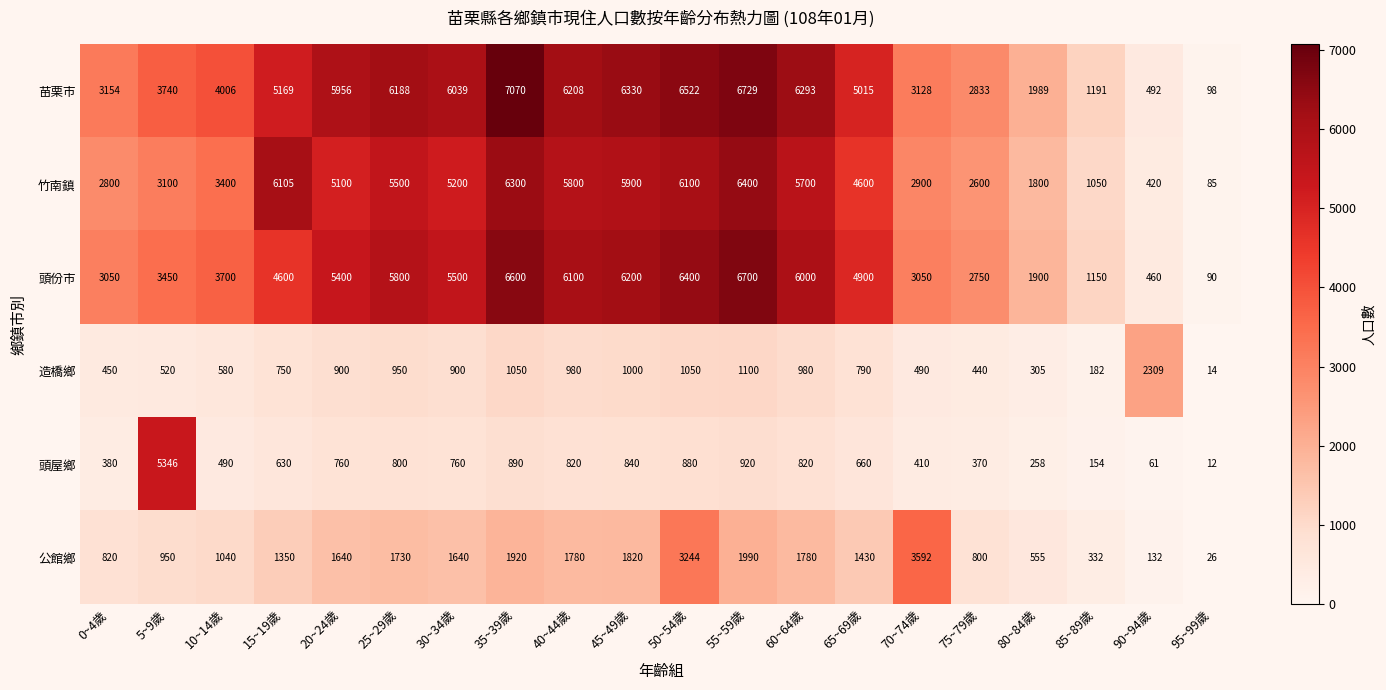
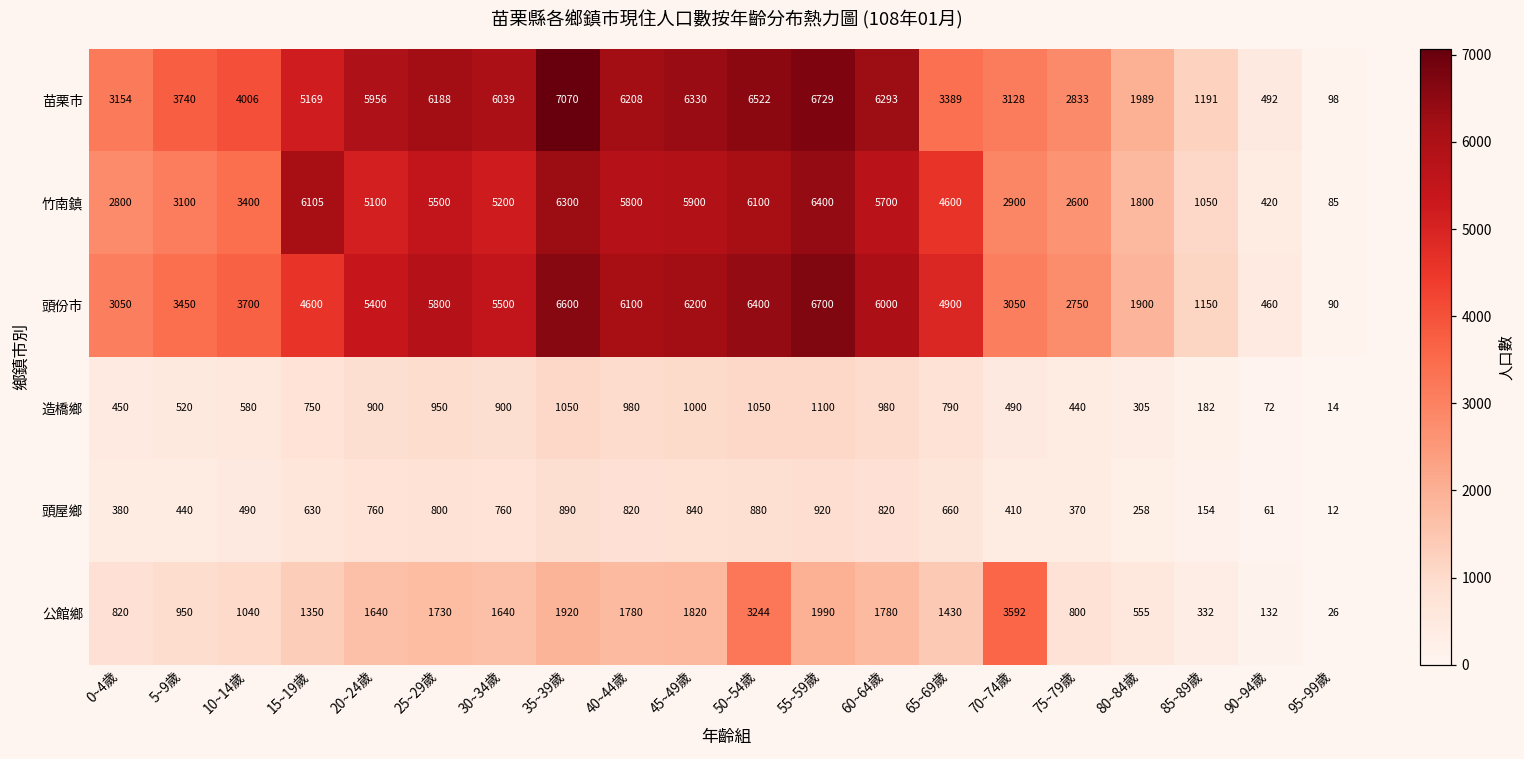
  {
    "苗栗市": {
      "0~4歲": 3154,
      "5~9歲": 3740,
      "10~14歲": 4006,
      "15~19歲": 5169,
      "20~24歲": 5956,
      "25~29歲": 6188,
      "30~34歲": 6039,
      "35~39歲": 7070,
      "40~44歲": 6208,
      "45~49歲": 6330,
      "50~54歲": 6522,
      "55~59歲": 6729,
      "60~64歲": 6293,
-     "65~69歲": 5015,
+     "65~69歲": 3389,
      "70~74歲": 3128,
      "75~79歲": 2833,
      "80~84歲": 1989,
      "85~89歲": 1191,
      "90~94歲": 492,
      "95~99歲": 98
    },
    "竹南鎮": {
      "0~4歲": 2800,
      "5~9歲": 3100,
      "10~14歲": 3400,
      "15~19歲": 6105,
      "20~24歲": 5100,
      "25~29歲": 5500,
      "30~34歲": 5200,
      "35~39歲": 6300,
      "40~44歲": 5800,
      "45~49歲": 5900,
      "50~54歲": 6100,
      "55~59歲": 6400,
      "60~64歲": 5700,
      "65~69歲": 4600,
      "70~74歲": 2900,
      "75~79歲": 2600,
      "80~84歲": 1800,
      "85~89歲": 1050,
      "90~94歲": 420,
      "95~99歲": 85
    },
    "頭份市": {
      "0~4歲": 3050,
      "5~9歲": 3450,
      "10~14歲": 3700,
      "15~19歲": 4600,
      "20~24歲": 5400,
      "25~29歲": 5800,
      "30~34歲": 5500,
      "35~39歲": 6600,
      "40~44歲": 6100,
      "45~49歲": 6200,
      "50~54歲": 6400,
      "55~59歲": 6700,
      "60~64歲": 6000,
      "65~69歲": 4900,
      "70~74歲": 3050,
      "75~79歲": 2750,
      "80~84歲": 1900,
      "85~89歲": 1150,
      "90~94歲": 460,
      "95~99歲": 90
    },
    "造橋鄉": {
      "0~4歲": 450,
      "5~9歲": 520,
      "10~14歲": 580,
      "15~19歲": 750,
      "20~24歲": 900,
      "25~29歲": 950,
      "30~34歲": 900,
      "35~39歲": 1050,
      "40~44歲": 980,
      "45~49歲": 1000,
      "50~54歲": 1050,
      "55~59歲": 1100,
      "60~64歲": 980,
      "65~69歲": 790,
      "70~74歲": 490,
      "75~79歲": 440,
      "80~84歲": 305,
      "85~89歲": 182,
-     "90~94歲": 2309,
+     "90~94歲": 72,
      "95~99歲": 14
    },
    "頭屋鄉": {
      "0~4歲": 380,
-     "5~9歲": 5346,
+     "5~9歲": 440,
      "10~14歲": 490,
      "15~19歲": 630,
      "20~24歲": 760,
      "25~29歲": 800,
      "30~34歲": 760,
      "35~39歲": 890,
      "40~44歲": 820,
      "45~49歲": 840,
      "50~54歲": 880,
      "55~59歲": 920,
      "60~64歲": 820,
      "65~69歲": 660,
      "70~74歲": 410,
      "75~79歲": 370,
      "80~84歲": 258,
      "85~89歲": 154,
      "90~94歲": 61,
      "95~99歲": 12
    },
    "公館鄉": {
      "0~4歲": 820,
      "5~9歲": 950,
      "10~14歲": 1040,
      "15~19歲": 1350,
      "20~24歲": 1640,
      "25~29歲": 1730,
      "30~34歲": 1640,
      "35~39歲": 1920,
      "40~44歲": 1780,
      "45~49歲": 1820,
      "50~54歲": 3244,
      "55~59歲": 1990,
      "60~64歲": 1780,
      "65~69歲": 1430,
      "70~74歲": 3592,
      "75~79歲": 800,
      "80~84歲": 555,
      "85~89歲": 332,
      "90~94歲": 132,
      "95~99歲": 26
    }
  }
